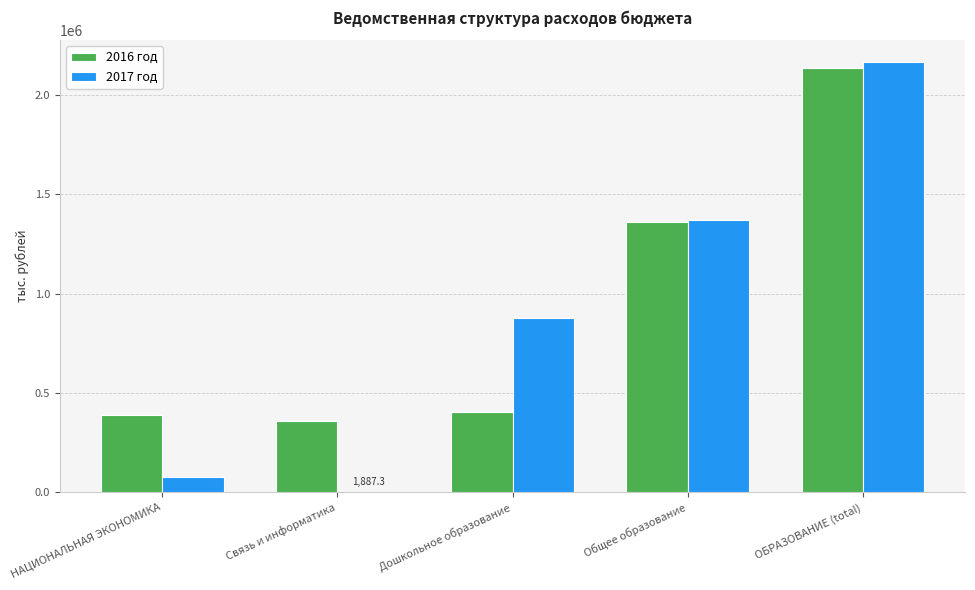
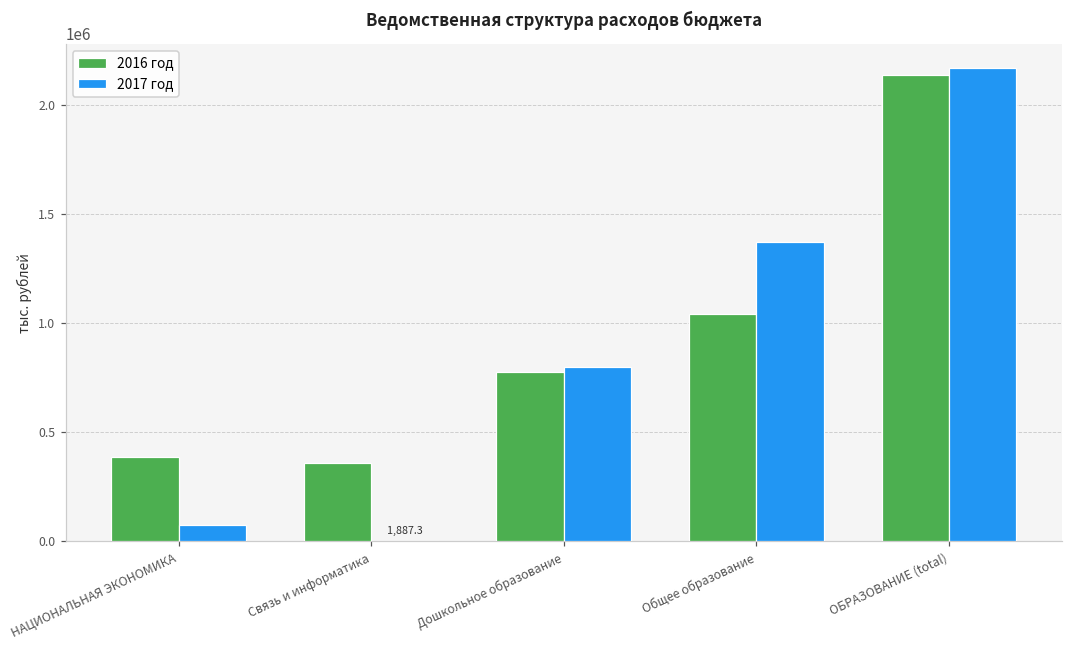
  {
    "2016 год": {
      "НАЦИОНАЛЬНАЯ ЭКОНОМИКА": 390000,
      "Связь и информатика": 360000,
-     "Дошкольное образование": 400000,
-     "Общее образование": 1360000,
+     "Дошкольное образование": 780000,
+     "Общее образование": 1040000,
      "ОБРАЗОВАНИЕ (total)": 2140000
    },
    "2017 год": {
      "НАЦИОНАЛЬНАЯ ЭКОНОМИКА": 70000,
-     "Дошкольное образование": 880000,
+     "Дошкольное образование": 800000,
      "Общее образование": 1370000,
      "ОБРАЗОВАНИЕ (total)": 2170000
    }
  }
